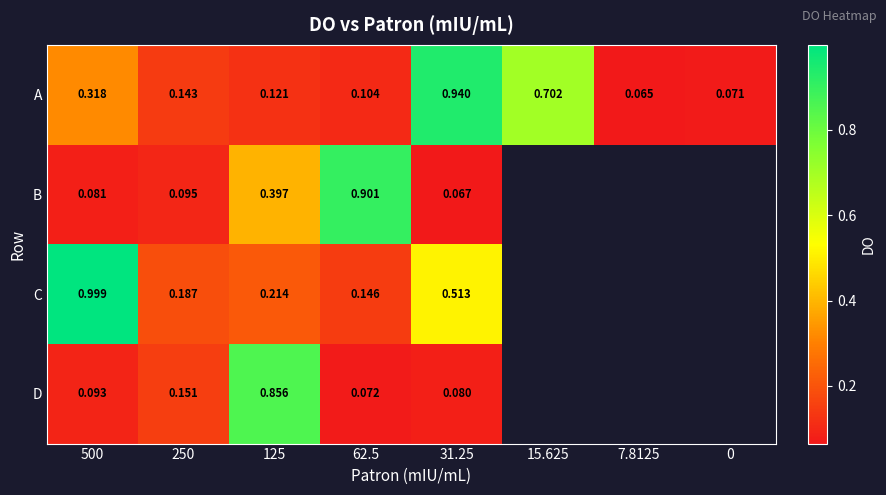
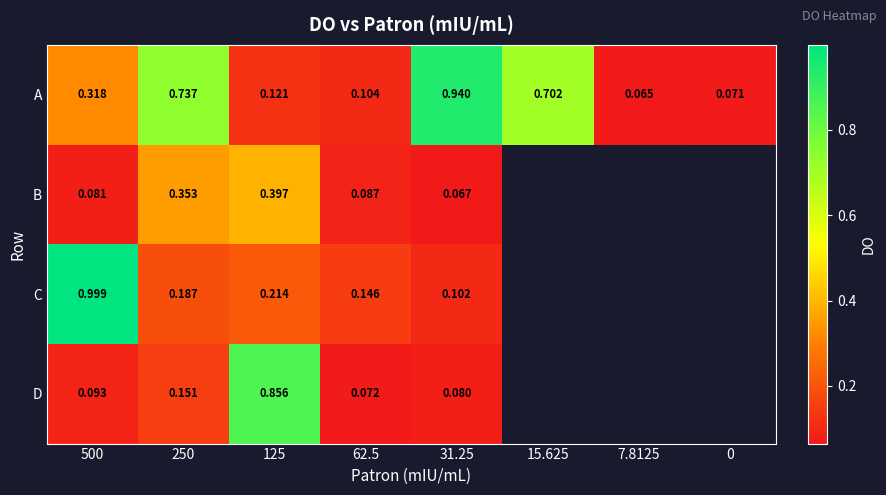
  {
    "A": {
      "500": 0.318,
-     "250": 0.143,
+     "250": 0.737,
      "125": 0.121,
      "62.5": 0.104,
      "31.25": 0.940,
      "15.625": 0.702,
      "7.8125": 0.065,
      "0": 0.071
    },
    "B": {
      "500": 0.081,
-     "250": 0.095,
+     "250": 0.353,
      "125": 0.397,
-     "62.5": 0.901,
+     "62.5": 0.087,
      "31.25": 0.067
    },
    "C": {
      "500": 0.999,
      "250": 0.187,
      "125": 0.214,
      "62.5": 0.146,
-     "31.25": 0.513
+     "31.25": 0.102
    },
    "D": {
      "500": 0.093,
      "250": 0.151,
      "125": 0.856,
      "62.5": 0.072,
      "31.25": 0.080
    }
  }
